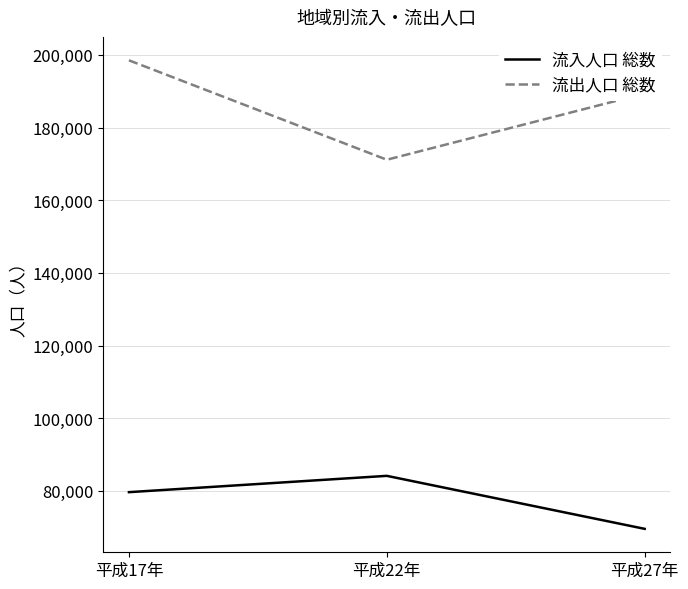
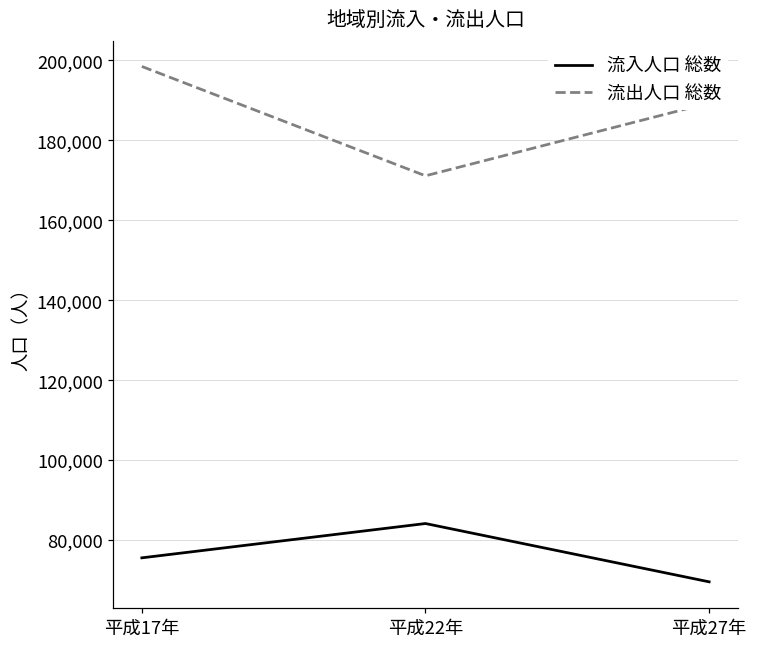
  {
    "流入人口 総数": {
-     "平成17年": "80,000",
+     "平成17年": "76,000",
      "平成22年": "84,000",
      "平成27年": "70,000"
    },
    "流出人口 総数": {
      "平成17年": "199,000",
      "平成22年": "171,000"
    }
  }
